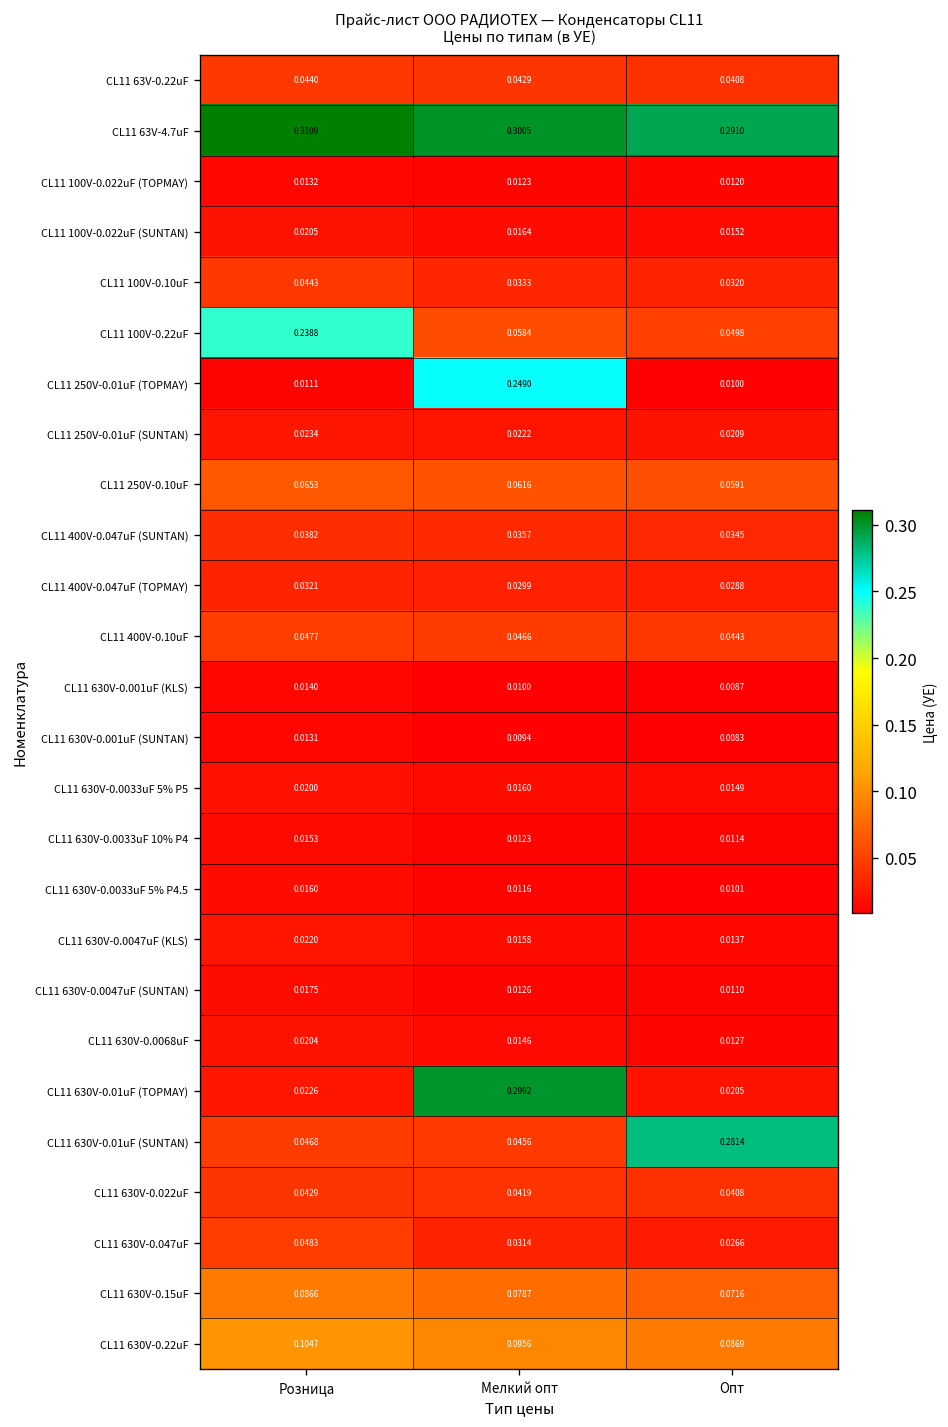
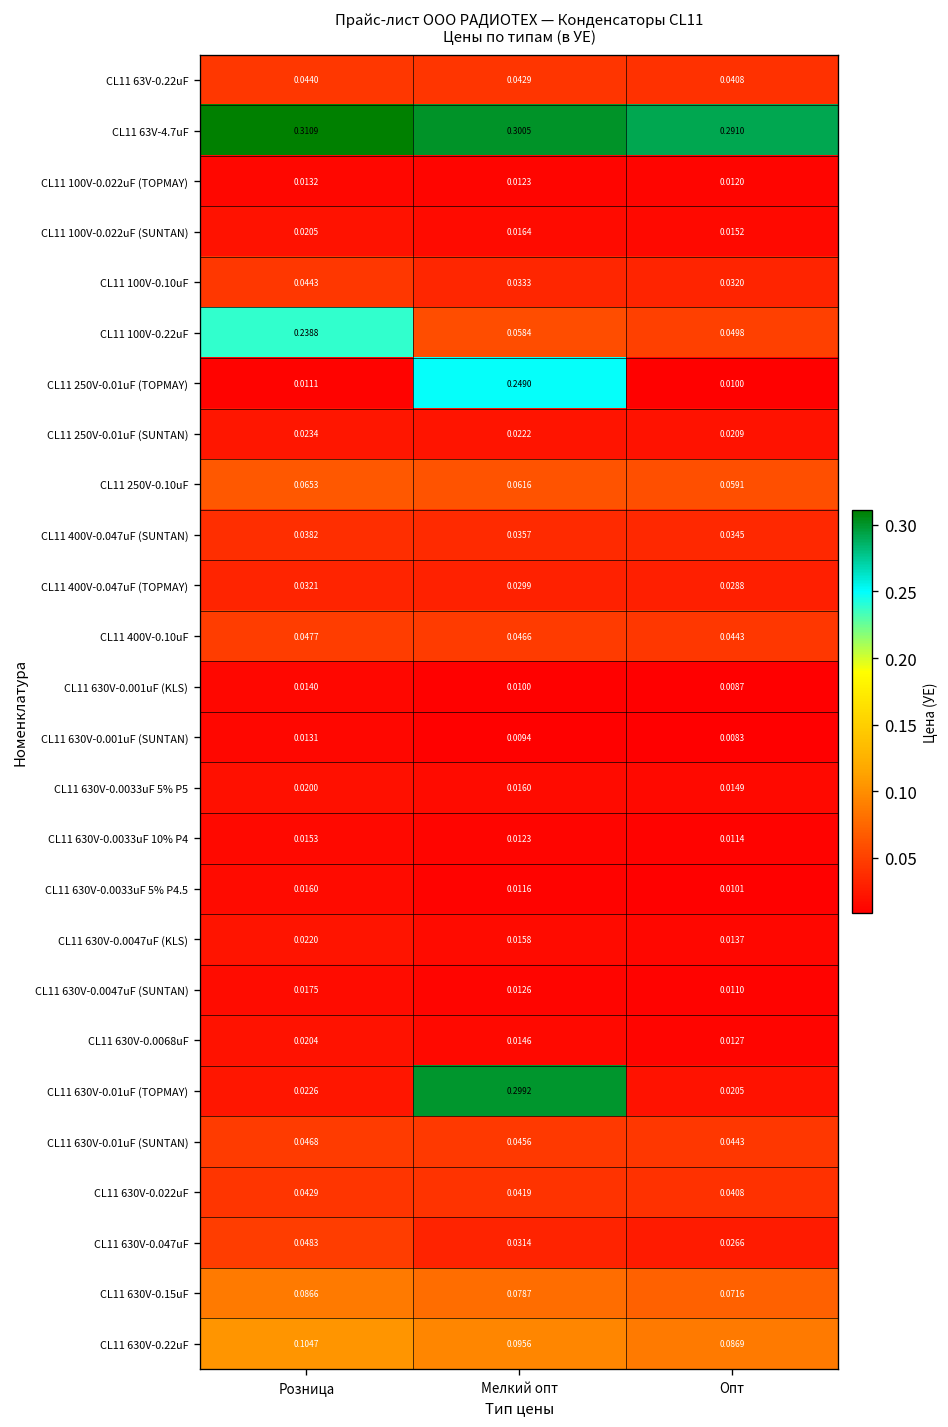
  {
    "CL11 63V-0.22uF": {
      "Розница": 0.0440,
      "Мелкий опт": 0.0429,
      "Опт": 0.0408
    },
    "CL11 63V-4.7uF": {
      "Розница": 0.3109,
      "Мелкий опт": 0.3005,
      "Опт": 0.2910
    },
    "CL11 100V-0.022uF (TOPMAY)": {
      "Розница": 0.0132,
      "Мелкий опт": 0.0123,
      "Опт": 0.0120
    },
    "CL11 100V-0.022uF (SUNTAN)": {
      "Розница": 0.0205,
      "Мелкий опт": 0.0164,
      "Опт": 0.0152
    },
    "CL11 100V-0.10uF": {
      "Розница": 0.0443,
      "Мелкий опт": 0.0333,
      "Опт": 0.0320
    },
    "CL11 100V-0.22uF": {
      "Розница": 0.2388,
      "Мелкий опт": 0.0584,
      "Опт": 0.0498
    },
    "CL11 250V-0.01uF (TOPMAY)": {
      "Розница": 0.0111,
      "Мелкий опт": 0.2490,
      "Опт": 0.0100
    },
    "CL11 250V-0.01uF (SUNTAN)": {
      "Розница": 0.0234,
      "Мелкий опт": 0.0222,
      "Опт": 0.0209
    },
    "CL11 250V-0.10uF": {
      "Розница": 0.0653,
      "Мелкий опт": 0.0616,
      "Опт": 0.0591
    },
    "CL11 400V-0.047uF (SUNTAN)": {
      "Розница": 0.0382,
      "Мелкий опт": 0.0357,
      "Опт": 0.0345
    },
    "CL11 400V-0.047uF (TOPMAY)": {
      "Розница": 0.0321,
      "Мелкий опт": 0.0299,
      "Опт": 0.0288
    },
    "CL11 400V-0.10uF": {
      "Розница": 0.0477,
      "Мелкий опт": 0.0466,
      "Опт": 0.0443
    },
    "CL11 630V-0.001uF (KLS)": {
      "Розница": 0.0140,
      "Мелкий опт": 0.0100,
      "Опт": 0.0087
    },
    "CL11 630V-0.001uF (SUNTAN)": {
      "Розница": 0.0131,
      "Мелкий опт": 0.0094,
      "Опт": 0.0083
    },
    "CL11 630V-0.0033uF 5% P5": {
      "Розница": 0.0200,
      "Мелкий опт": 0.0160,
      "Опт": 0.0149
    },
    "CL11 630V-0.0033uF 10% P4": {
      "Розница": 0.0153,
      "Мелкий опт": 0.0123,
      "Опт": 0.0114
    },
    "CL11 630V-0.0033uF 5% P4.5": {
      "Розница": 0.0160,
      "Мелкий опт": 0.0116,
      "Опт": 0.0101
    },
    "CL11 630V-0.0047uF (KLS)": {
      "Розница": 0.0220,
      "Мелкий опт": 0.0158,
      "Опт": 0.0137
    },
    "CL11 630V-0.0047uF (SUNTAN)": {
      "Розница": 0.0175,
      "Мелкий опт": 0.0126,
      "Опт": 0.0110
    },
    "CL11 630V-0.0068uF": {
      "Розница": 0.0204,
      "Мелкий опт": 0.0146,
      "Опт": 0.0127
    },
    "CL11 630V-0.01uF (TOPMAY)": {
      "Розница": 0.0226,
      "Мелкий опт": 0.2992,
      "Опт": 0.0205
    },
    "CL11 630V-0.01uF (SUNTAN)": {
      "Розница": 0.0468,
      "Мелкий опт": 0.0456,
-     "Опт": 0.2814
+     "Опт": 0.0443
    },
    "CL11 630V-0.022uF": {
      "Розница": 0.0429,
      "Мелкий опт": 0.0419,
      "Опт": 0.0408
    },
    "CL11 630V-0.047uF": {
      "Розница": 0.0483,
      "Мелкий опт": 0.0314,
      "Опт": 0.0266
    },
    "CL11 630V-0.15uF": {
      "Розница": 0.0866,
      "Мелкий опт": 0.0787,
      "Опт": 0.0716
    },
    "CL11 630V-0.22uF": {
      "Розница": 0.1047,
      "Мелкий опт": 0.0956,
      "Опт": 0.0869
    }
  }
